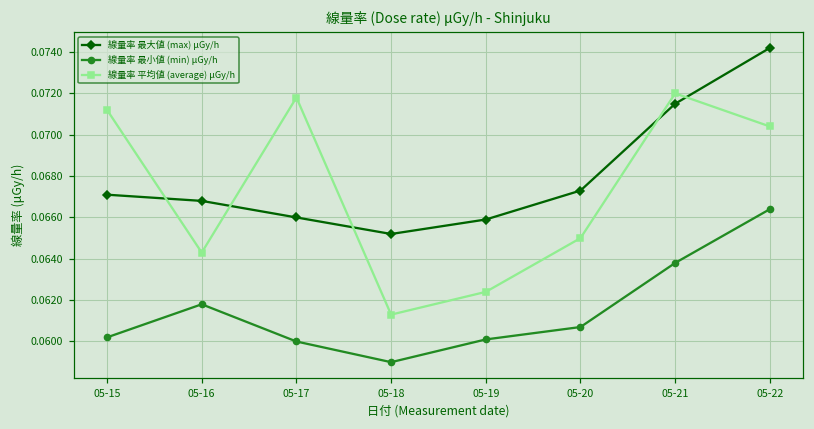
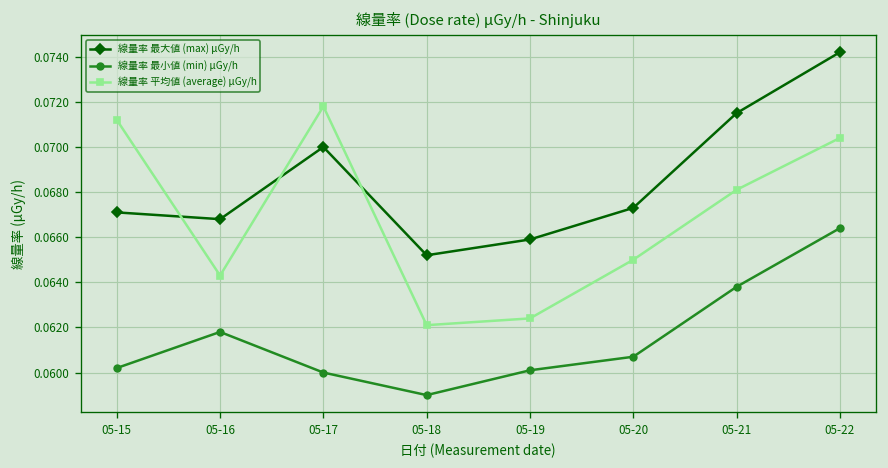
  {
    "線量率 最大値 (max) μGy/h": {
      "05-15": 0.067,
      "05-16": 0.0668,
-     "05-17": 0.066,
+     "05-17": 0.070,
      "05-18": 0.0652,
      "05-19": 0.066,
      "05-20": 0.0673,
      "05-21": 0.0715,
      "05-22": 0.0742
    },
    "線量率 最小値 (min) μGy/h": {
      "05-15": 0.0602,
      "05-16": 0.0618,
      "05-17": 0.0600,
      "05-18": 0.0590,
      "05-19": 0.0601,
      "05-20": 0.0607,
      "05-21": 0.0638,
      "05-22": 0.0664
    },
    "線量率 平均値 (average) μGy/h": {
      "05-15": 0.0712,
      "05-16": 0.0643,
      "05-17": 0.0718,
-     "05-18": 0.0613,
+     "05-18": 0.0621,
      "05-19": 0.0624,
      "05-20": 0.0650,
-     "05-21": 0.0720,
+     "05-21": 0.0681,
      "05-22": 0.0704
    }
  }
